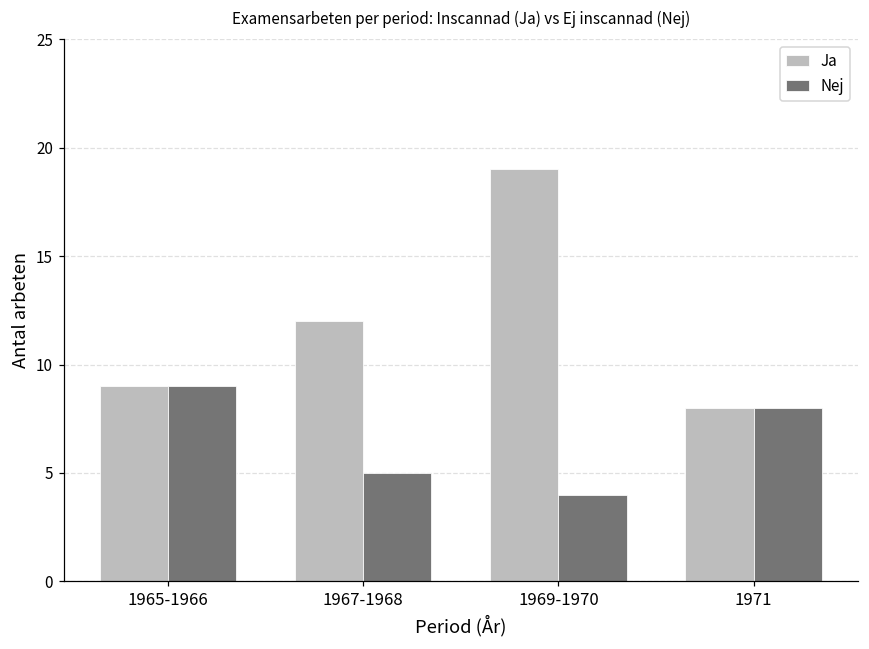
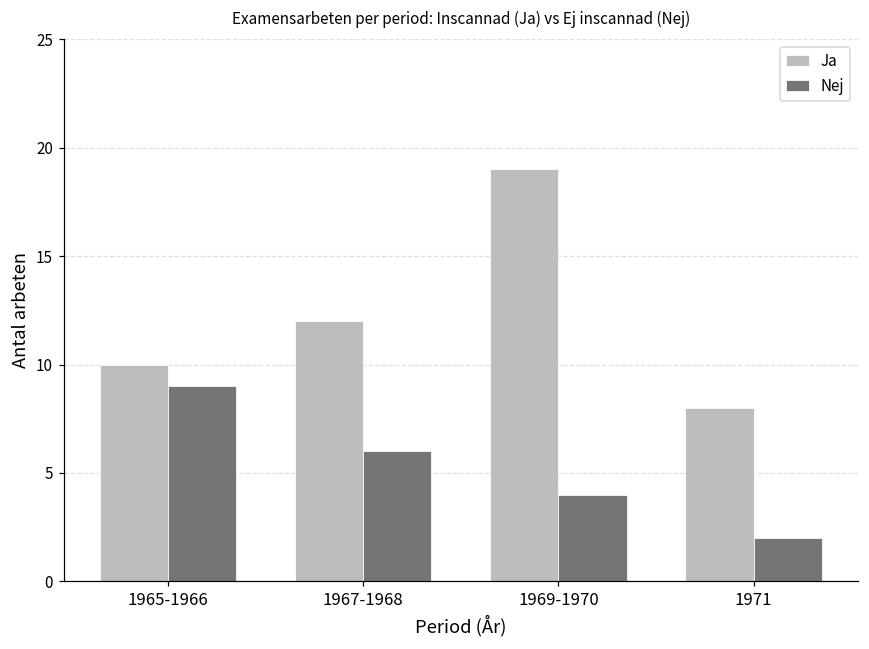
  {
    "Ja": {
-     "1965-1966": 9,
+     "1965-1966": 10,
      "1967-1968": 12,
      "1969-1970": 19,
      "1971": 8
    },
    "Nej": {
      "1965-1966": 9,
-     "1967-1968": 5,
+     "1967-1968": 6,
      "1969-1970": 4,
-     "1971": 8
+     "1971": 2
    }
  }
